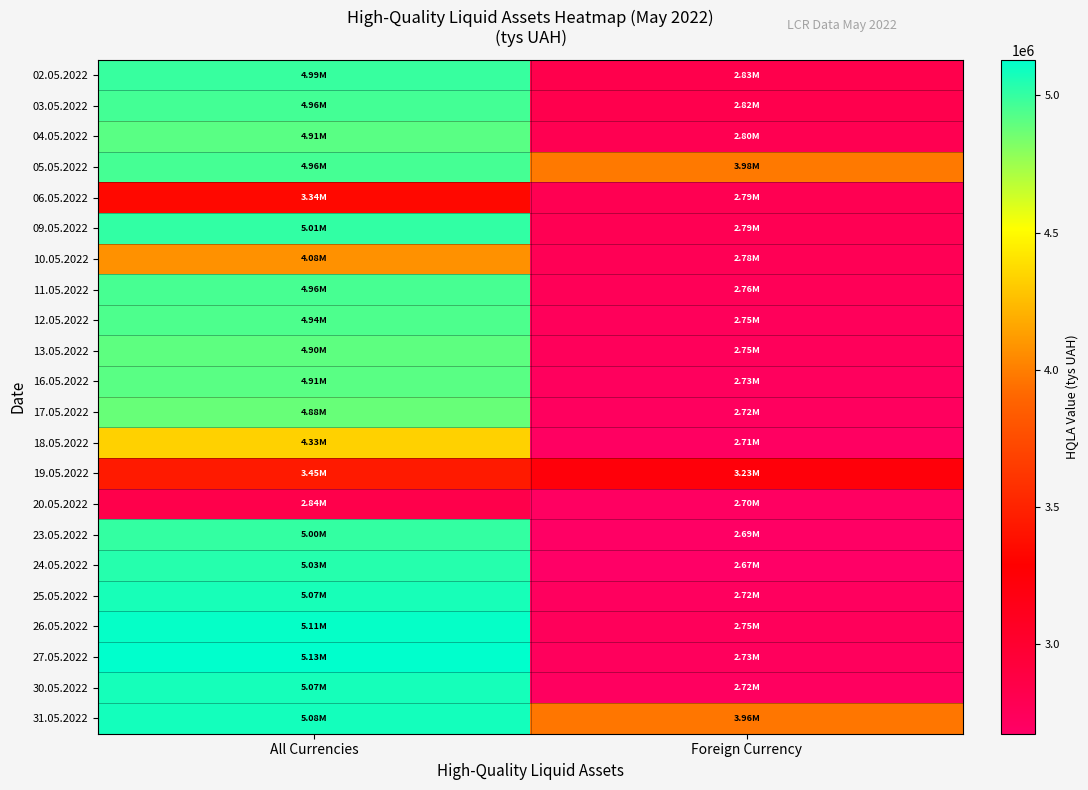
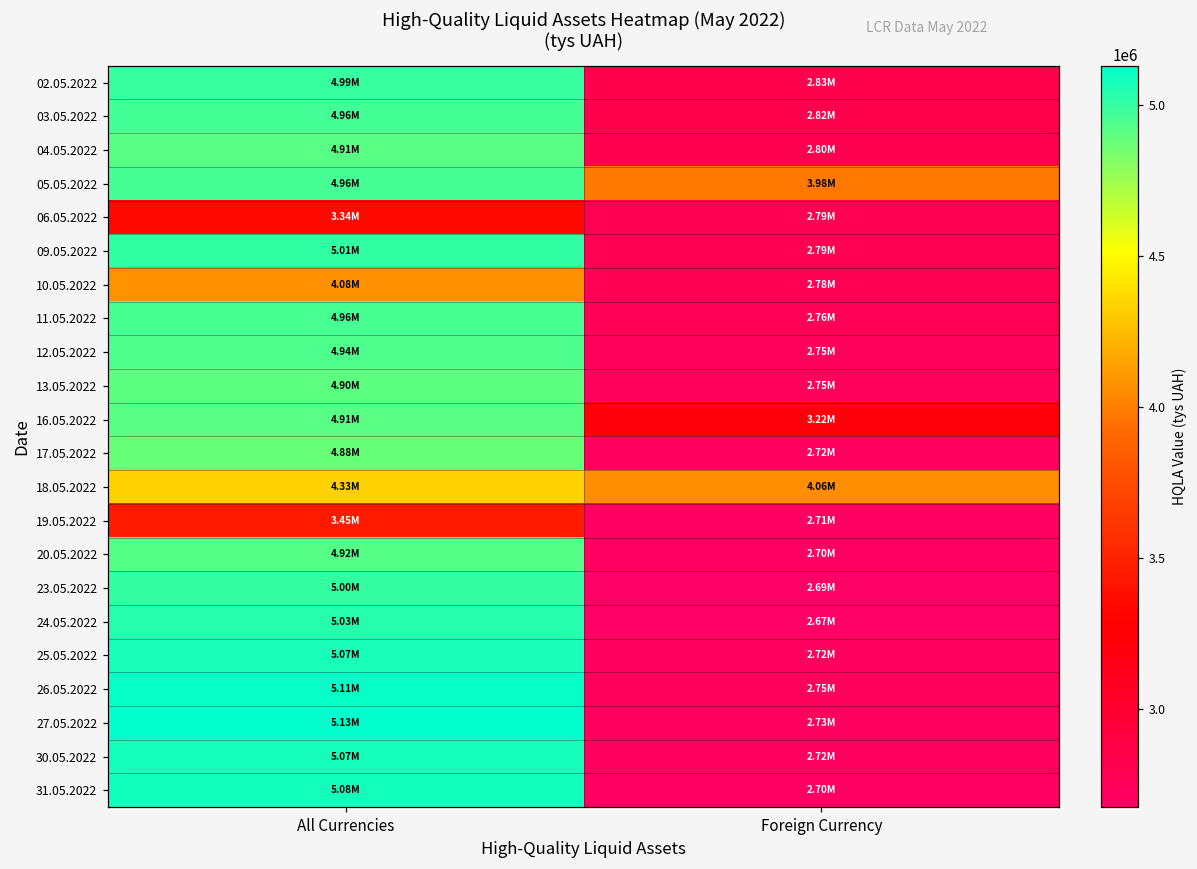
  {
    "02.05.2022": {
      "All Currencies": "4.99M",
      "Foreign Currency": "2.83M"
    },
    "03.05.2022": {
      "All Currencies": "4.96M",
      "Foreign Currency": "2.82M"
    },
    "04.05.2022": {
      "All Currencies": "4.91M",
      "Foreign Currency": "2.80M"
    },
    "05.05.2022": {
      "All Currencies": "4.96M",
      "Foreign Currency": "3.98M"
    },
    "06.05.2022": {
      "All Currencies": "3.34M",
      "Foreign Currency": "2.79M"
    },
    "09.05.2022": {
      "All Currencies": "5.01M",
      "Foreign Currency": "2.79M"
    },
    "10.05.2022": {
      "All Currencies": "4.08M",
      "Foreign Currency": "2.78M"
    },
    "11.05.2022": {
      "All Currencies": "4.96M",
      "Foreign Currency": "2.76M"
    },
    "12.05.2022": {
      "All Currencies": "4.94M",
      "Foreign Currency": "2.75M"
    },
    "13.05.2022": {
      "All Currencies": "4.90M",
      "Foreign Currency": "2.75M"
    },
    "16.05.2022": {
      "All Currencies": "4.91M",
-     "Foreign Currency": "2.73M"
+     "Foreign Currency": "3.22M"
    },
    "17.05.2022": {
      "All Currencies": "4.88M",
      "Foreign Currency": "2.72M"
    },
    "18.05.2022": {
      "All Currencies": "4.33M",
-     "Foreign Currency": "2.71M"
+     "Foreign Currency": "4.06M"
    },
    "19.05.2022": {
      "All Currencies": "3.45M",
-     "Foreign Currency": "3.23M"
+     "Foreign Currency": "2.71M"
    },
    "20.05.2022": {
-     "All Currencies": "2.84M",
+     "All Currencies": "4.92M",
      "Foreign Currency": "2.70M"
    },
    "23.05.2022": {
      "All Currencies": "5.00M",
      "Foreign Currency": "2.69M"
    },
    "24.05.2022": {
      "All Currencies": "5.03M",
      "Foreign Currency": "2.67M"
    },
    "25.05.2022": {
      "All Currencies": "5.07M",
      "Foreign Currency": "2.72M"
    },
    "26.05.2022": {
      "All Currencies": "5.11M",
      "Foreign Currency": "2.75M"
    },
    "27.05.2022": {
      "All Currencies": "5.13M",
      "Foreign Currency": "2.73M"
    },
    "30.05.2022": {
      "All Currencies": "5.07M",
      "Foreign Currency": "2.72M"
    },
    "31.05.2022": {
      "All Currencies": "5.08M",
-     "Foreign Currency": "3.96M"
+     "Foreign Currency": "2.70M"
    }
  }
